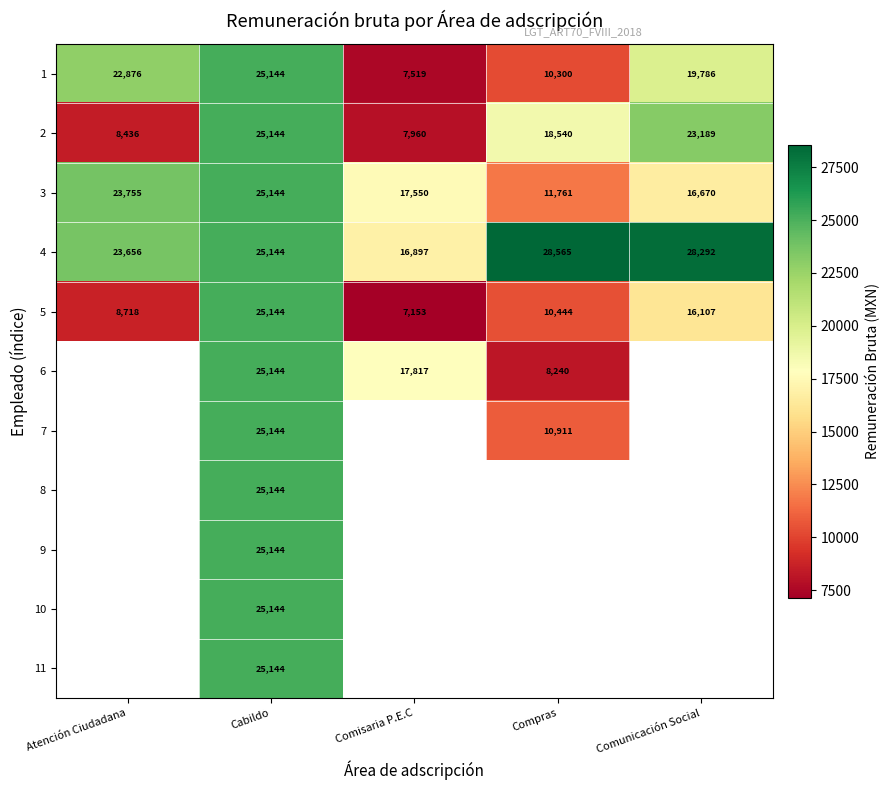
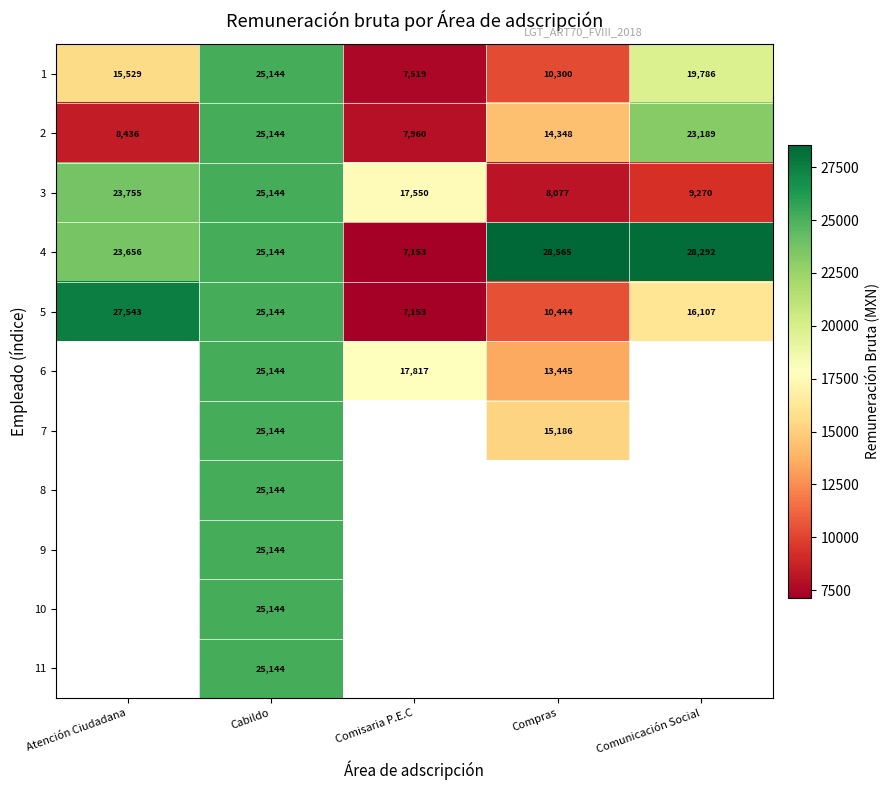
  {
    "1": {
-     "Atención Ciudadana": "22,876",
+     "Atención Ciudadana": "15,529",
      "Cabildo": "25,144",
      "Comisaria P.E.C": "7,519",
      "Compras": "10,300",
      "Comunicación Social": "19,786"
    },
    "2": {
      "Atención Ciudadana": "8,436",
      "Cabildo": "25,144",
      "Comisaria P.E.C": "7,960",
-     "Compras": "18,540",
+     "Compras": "14,348",
      "Comunicación Social": "23,189"
    },
    "3": {
      "Atención Ciudadana": "23,755",
      "Cabildo": "25,144",
      "Comisaria P.E.C": "17,550",
-     "Compras": "11,761",
-     "Comunicación Social": "16,670"
+     "Compras": "8,077",
+     "Comunicación Social": "9,270"
    },
    "4": {
      "Atención Ciudadana": "23,656",
      "Cabildo": "25,144",
-     "Comisaria P.E.C": "16,897",
+     "Comisaria P.E.C": "7,153",
      "Compras": "28,565",
      "Comunicación Social": "28,292"
    },
    "5": {
-     "Atención Ciudadana": "8,718",
+     "Atención Ciudadana": "27,543",
      "Cabildo": "25,144",
      "Comisaria P.E.C": "7,153",
      "Compras": "10,444",
      "Comunicación Social": "16,107"
    },
    "6": {
      "Cabildo": "25,144",
      "Comisaria P.E.C": "17,817",
-     "Compras": "8,240"
+     "Compras": "13,445"
    },
    "7": {
      "Cabildo": "25,144",
-     "Compras": "10,911"
+     "Compras": "15,186"
    },
    "8": {
      "Cabildo": "25,144"
    },
    "9": {
      "Cabildo": "25,144"
    },
    "10": {
      "Cabildo": "25,144"
    },
    "11": {
      "Cabildo": "25,144"
    }
  }
